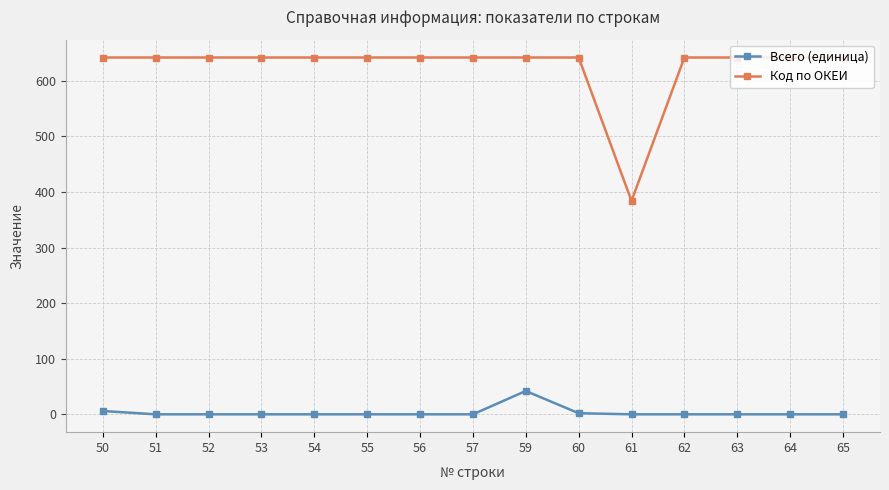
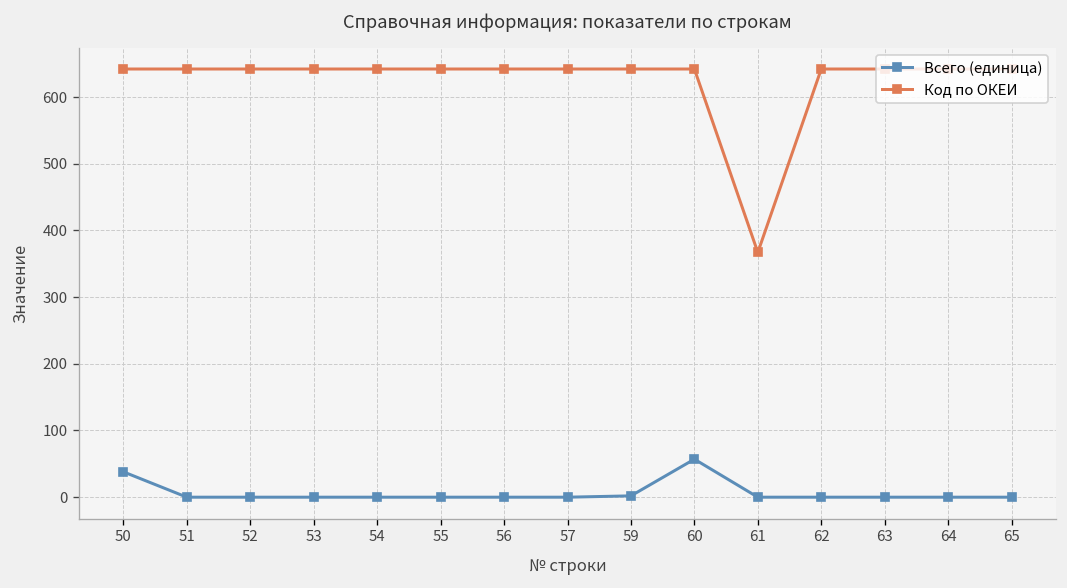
  {
    "Всего (единица)": {
-     "50": 10,
+     "50": 40,
      "51": 0,
      "52": 0,
      "53": 0,
      "54": 0,
      "55": 0,
      "56": 0,
      "57": 0,
-     "59": 40,
-     "60": 0,
+     "59": 0,
+     "60": 60,
      "61": 0,
      "62": 0,
      "63": 0,
      "64": 0,
      "65": 0
    },
    "Код по ОКЕИ": {
      "50": 640,
      "51": 640,
      "52": 640,
      "53": 640,
      "54": 640,
      "55": 640,
      "56": 640,
      "57": 640,
      "59": 640,
      "60": 640,
-     "61": 380,
+     "61": 370,
      "62": 640
    }
  }
